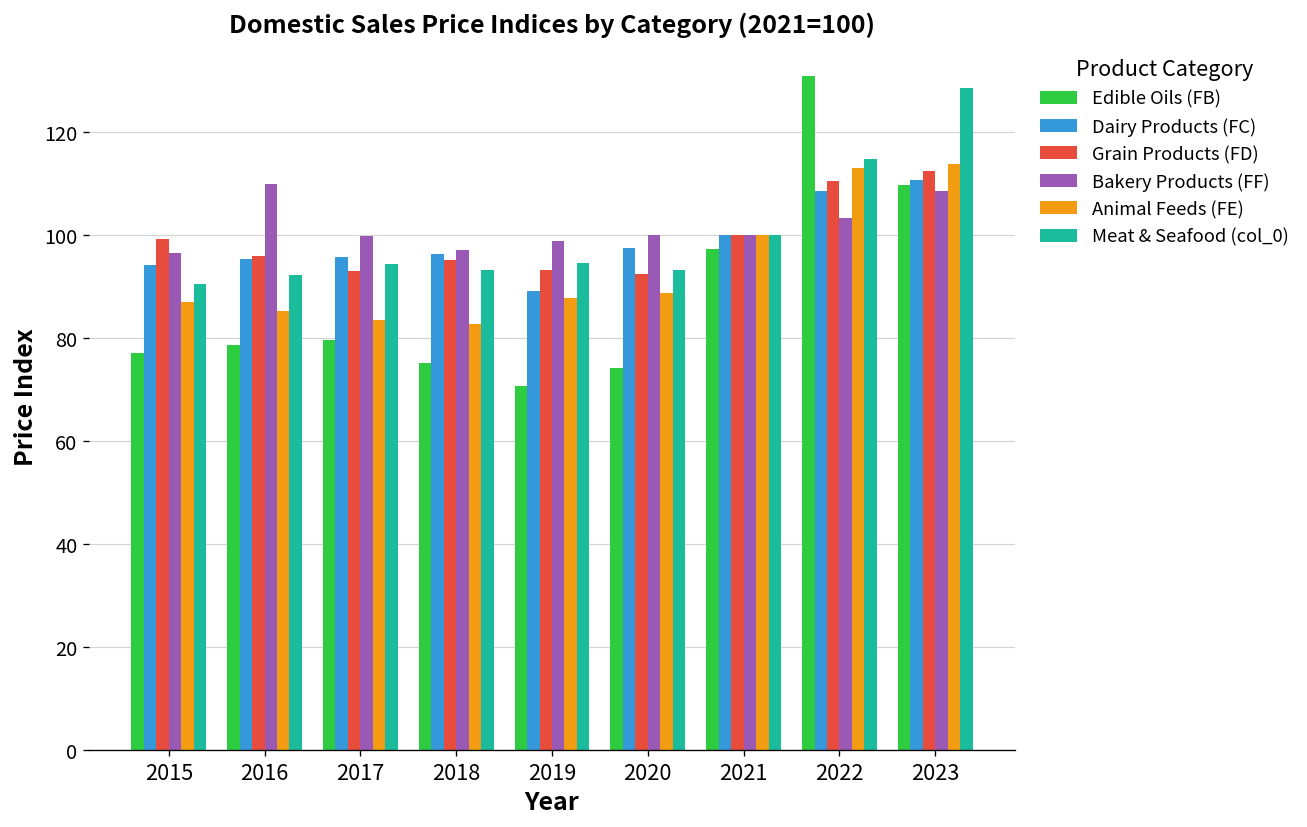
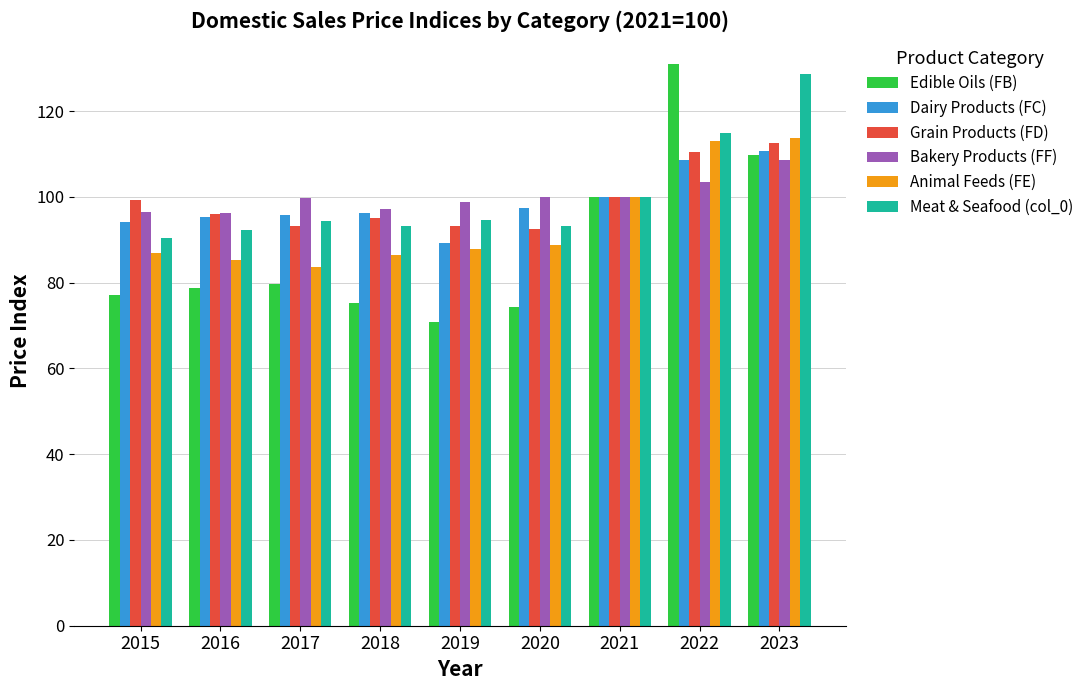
  {
    "Edible Oils (FB)": {
      "2015": 77,
      "2016": 79,
      "2017": 80,
      "2018": 75,
      "2019": 71,
      "2020": 74,
-     "2021": 97,
+     "2021": 100,
      "2022": 131,
      "2023": 110
    },
    "Dairy Products (FC)": {
      "2015": 94,
      "2016": 95,
      "2017": 96,
      "2018": 96,
      "2019": 89,
      "2020": 97,
      "2021": 100,
      "2022": 109,
      "2023": 111
    },
    "Grain Products (FD)": {
      "2015": 99,
      "2016": 96,
      "2017": 93,
      "2018": 95,
      "2019": 93,
      "2020": 93,
      "2021": 100,
      "2022": 111,
      "2023": 113
    },
    "Bakery Products (FF)": {
      "2015": 97,
-     "2016": 110,
+     "2016": 96,
      "2017": 100,
      "2018": 97,
      "2019": 99,
      "2020": 100,
      "2021": 100,
      "2022": 103,
      "2023": 109
    },
    "Animal Feeds (FE)": {
      "2015": 87,
      "2016": 85,
      "2017": 84,
-     "2018": 83,
+     "2018": 86,
      "2019": 88,
      "2020": 89,
      "2021": 100,
      "2022": 113,
      "2023": 114
    },
    "Meat & Seafood (col_0)": {
      "2015": 90,
      "2016": 92,
      "2017": 94,
      "2018": 93,
      "2019": 95,
      "2020": 93,
      "2021": 100,
      "2022": 115,
      "2023": 129
    }
  }
